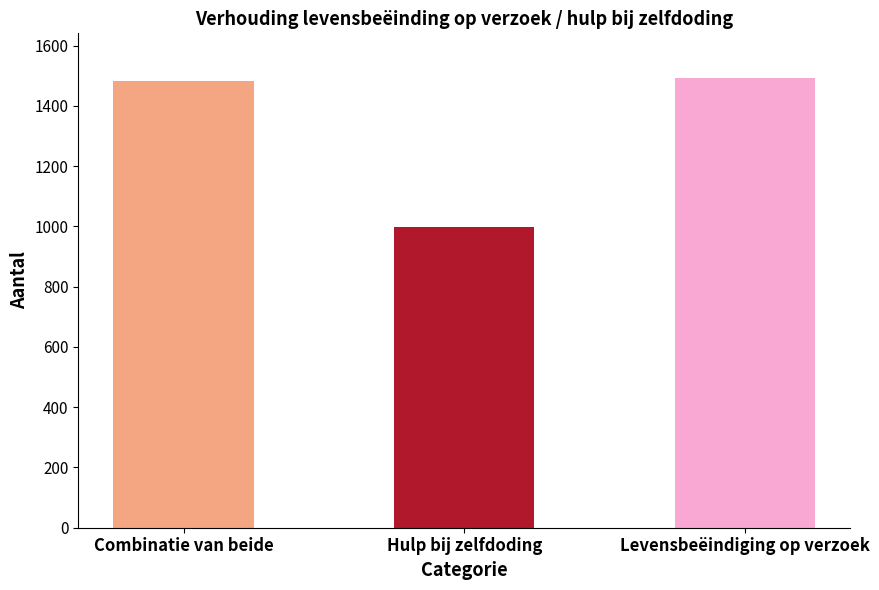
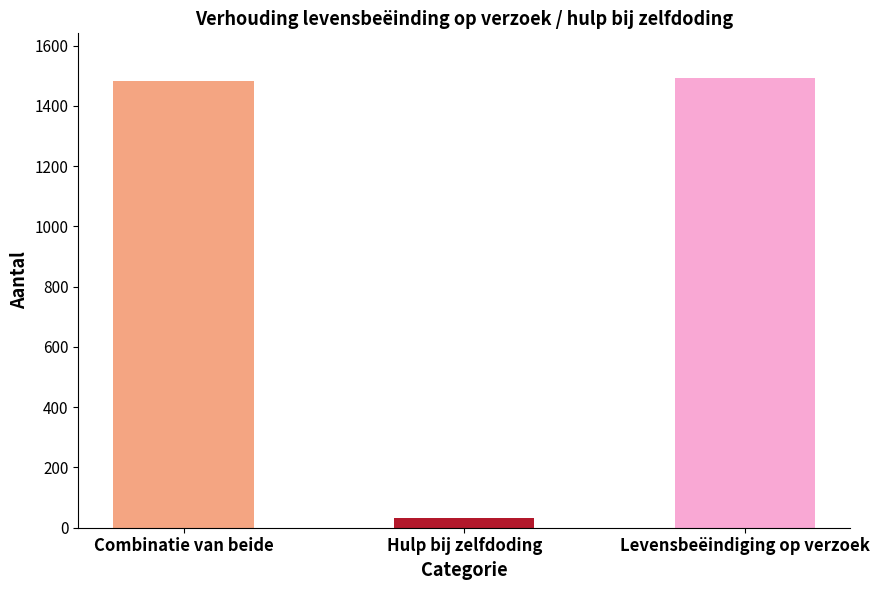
  {
    "Combinatie van beide": 1480,
-   "Hulp bij zelfdoding": 1000,
+   "Hulp bij zelfdoding": 30,
    "Levensbeëindiging op verzoek": 1490
  }
